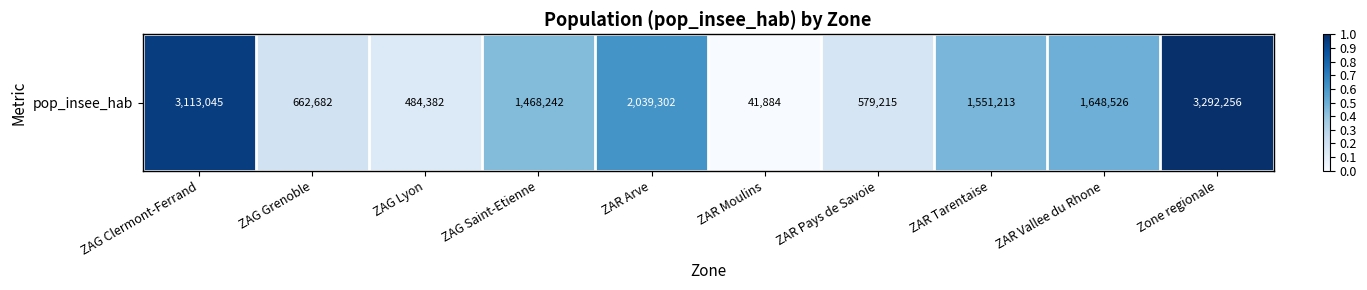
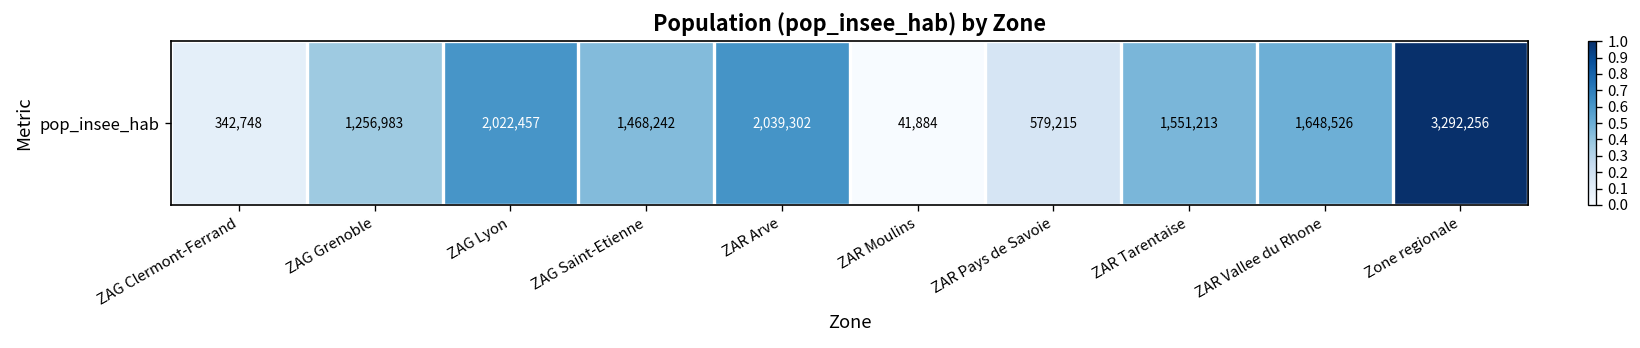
  {
    "pop_insee_hab": {
-     "ZAG Clermont-Ferrand": "3,113,045",
-     "ZAG Grenoble": "662,682",
-     "ZAG Lyon": "484,382",
+     "ZAG Clermont-Ferrand": "342,748",
+     "ZAG Grenoble": "1,256,983",
+     "ZAG Lyon": "2,022,457",
      "ZAG Saint-Etienne": "1,468,242",
      "ZAR Arve": "2,039,302",
      "ZAR Moulins": "41,884",
      "ZAR Pays de Savoie": "579,215",
      "ZAR Tarentaise": "1,551,213",
      "ZAR Vallee du Rhone": "1,648,526",
      "Zone regionale": "3,292,256"
    }
  }
